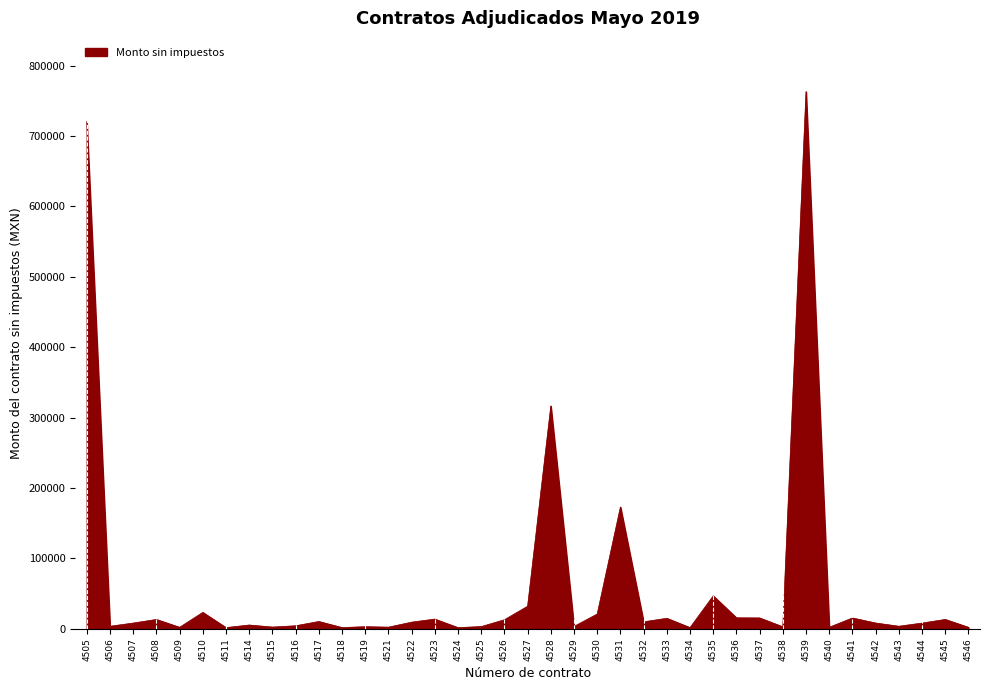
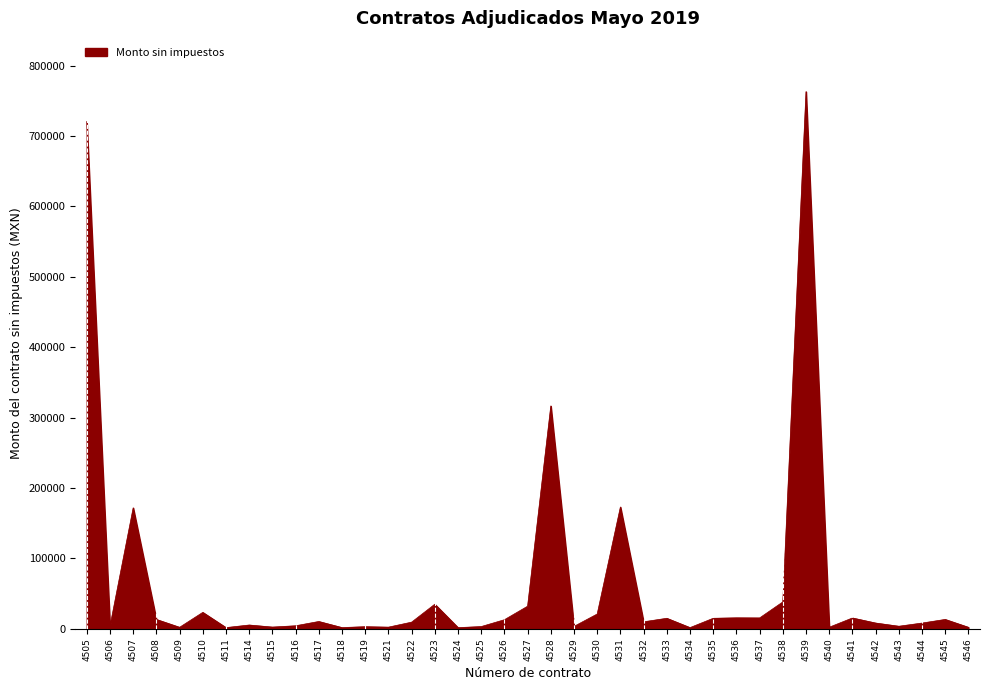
  {
    "4505": 720000,
    "4506": 0,
-   "4507": 10000,
+   "4507": 170000,
    "4508": 10000,
    "4509": 0,
    "4510": 20000,
    "4511": 0,
    "4514": 10000,
    "4515": 0,
    "4516": 0,
    "4517": 10000,
    "4518": 0,
    "4519": 0,
    "4521": 0,
    "4522": 10000,
-   "4523": 10000,
+   "4523": 40000,
    "4524": 0,
    "4525": 0,
    "4526": 10000,
    "4527": 30000,
    "4528": 320000,
    "4529": 0,
    "4530": 20000,
    "4531": 170000,
    "4532": 10000,
    "4533": 20000,
    "4534": 0,
-   "4535": 50000,
+   "4535": 20000,
    "4536": 20000,
    "4537": 20000,
-   "4538": 0,
+   "4538": 40000,
    "4539": 760000,
    "4540": 0,
    "4541": 20000,
    "4542": 10000,
    "4543": 0,
    "4544": 10000,
    "4545": 10000,
    "4546": 0
  }
